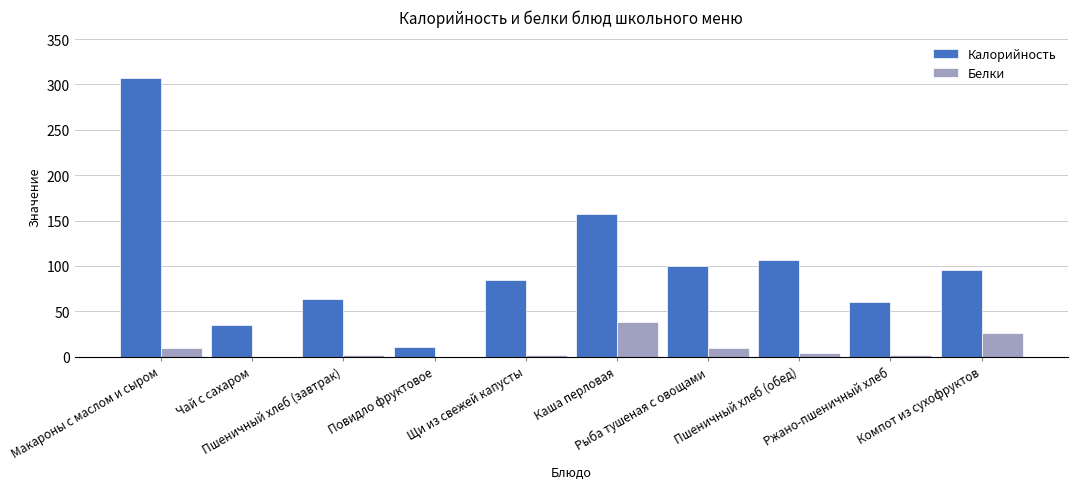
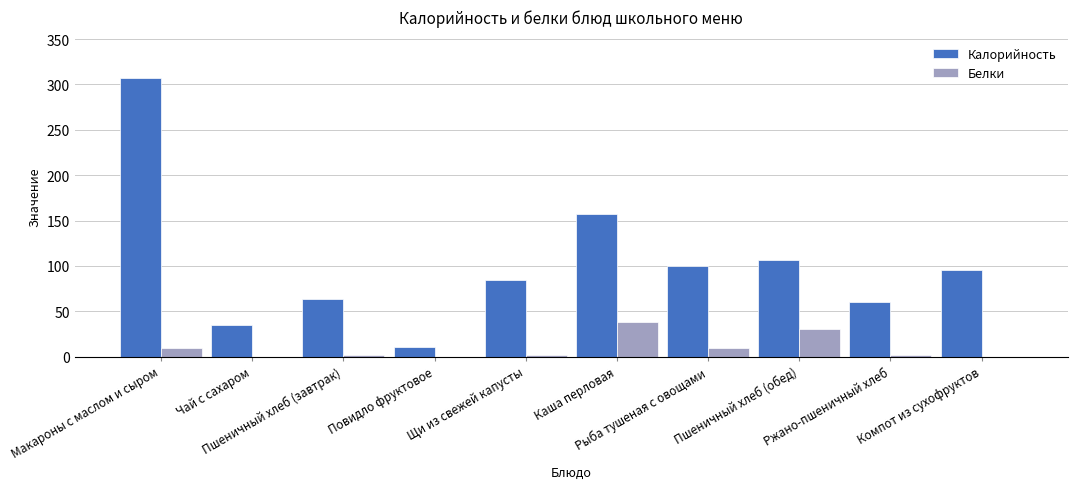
  {
    "Калорийность": {
      "Макароны с маслом и сыром": 310,
      "Чай с сахаром": 40,
      "Пшеничный хлеб (завтрак)": 60,
      "Повидло фруктовое": 10,
      "Щи из свежей капусты": 80,
      "Каша перловая": 160,
      "Рыба тушеная с овощами": 100,
      "Пшеничный хлеб (обед)": 110,
      "Ржано-пшеничный хлеб": 60,
      "Компот из сухофруктов": 100
    },
    "Белки": {
      "Макароны с маслом и сыром": 10,
      "Повидло фруктовое": 0,
      "Каша перловая": 40,
      "Рыба тушеная с овощами": 10,
-     "Пшеничный хлеб (обед)": 0,
-     "Компот из сухофруктов": 30
+     "Пшеничный хлеб (обед)": 30,
+     "Компот из сухофруктов": 0
    }
  }
